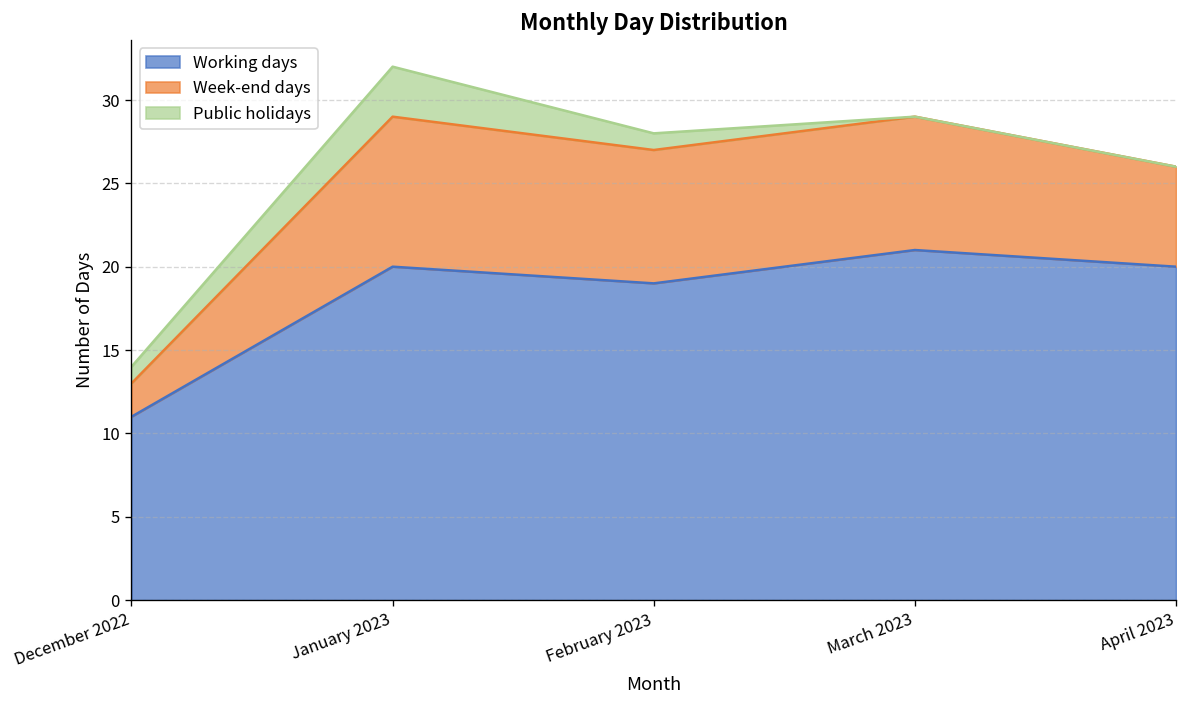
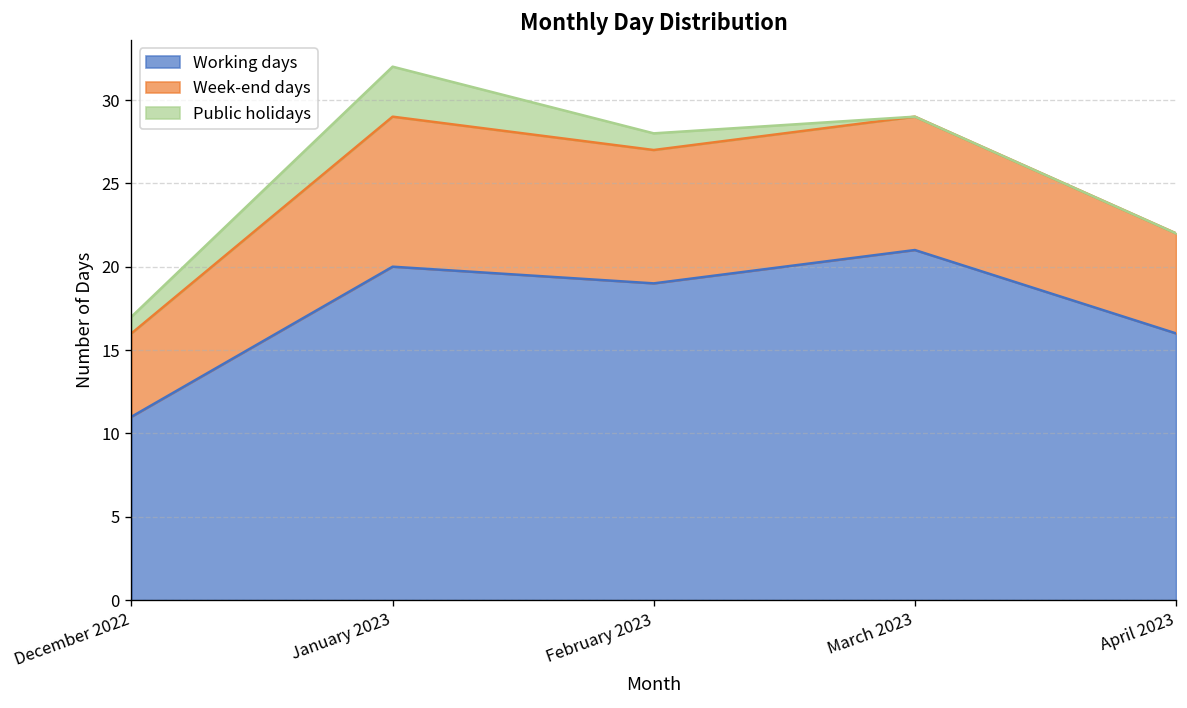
  {
    "Working days": {
      "December 2022": 11,
      "January 2023": 20,
      "February 2023": 19,
      "March 2023": 21,
-     "April 2023": 20
+     "April 2023": 16
    },
    "Week-end days": {
-     "December 2022": 2,
+     "December 2022": 5,
      "January 2023": 9,
      "February 2023": 8
    },
    "Public holidays": {
      "December 2022": 1,
      "January 2023": 3,
      "February 2023": 1
    }
  }
